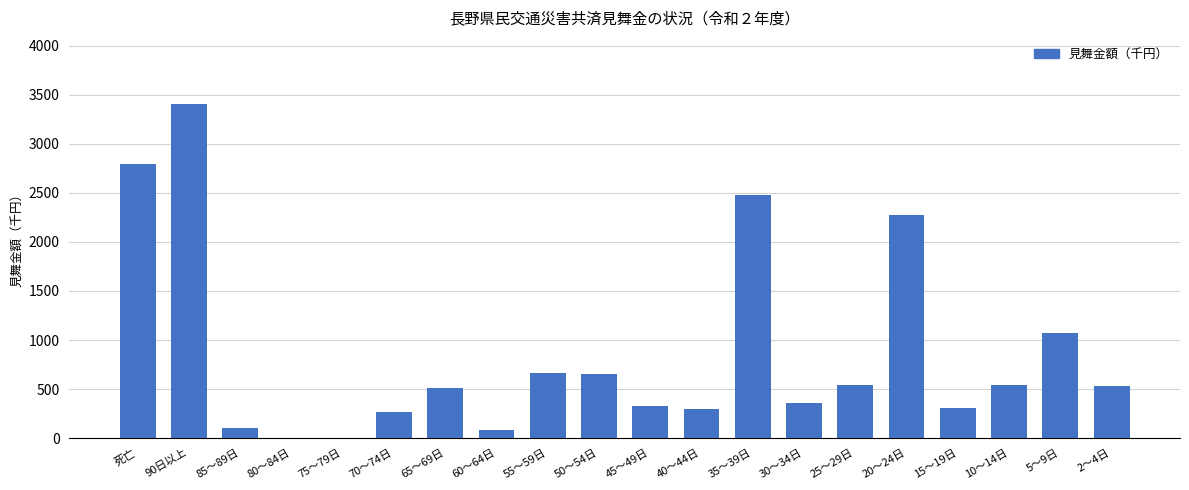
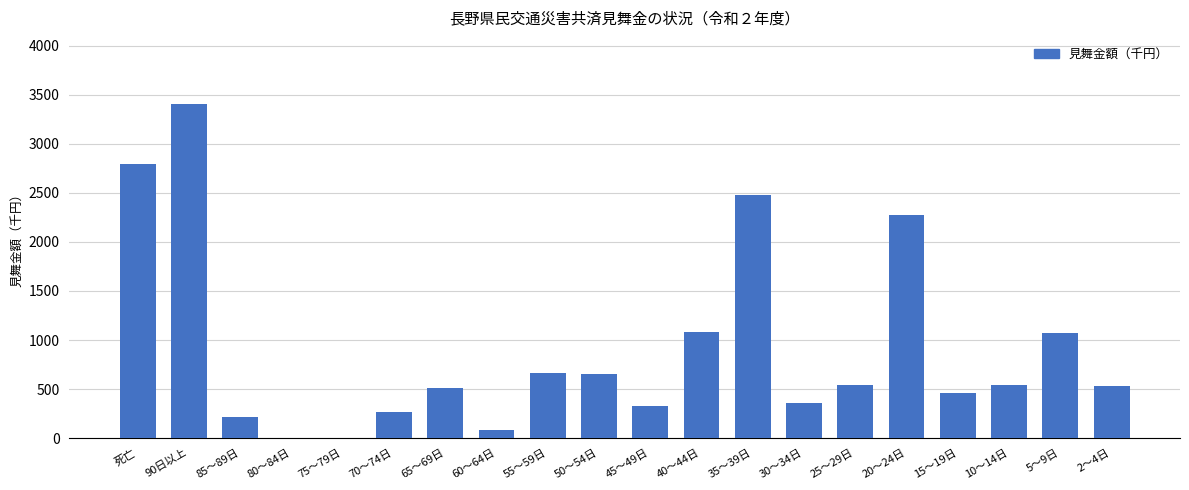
  {
    "死亡": 2800,
    "90日以上": 3400,
-   "85～89日": 100,
+   "85～89日": 200,
    "80～84日": 0,
    "75～79日": 0,
    "70～74日": 300,
    "65～69日": 500,
    "60～64日": 100,
    "55～59日": 700,
    "50～54日": 700,
    "45～49日": 300,
-   "40～44日": 300,
+   "40～44日": 1100,
    "35～39日": 2500,
    "30～34日": 400,
    "25～29日": 500,
    "20～24日": 2300,
-   "15～19日": 300,
+   "15～19日": 500,
    "10～14日": 500,
    "5～9日": 1100,
    "2～4日": 500
  }
